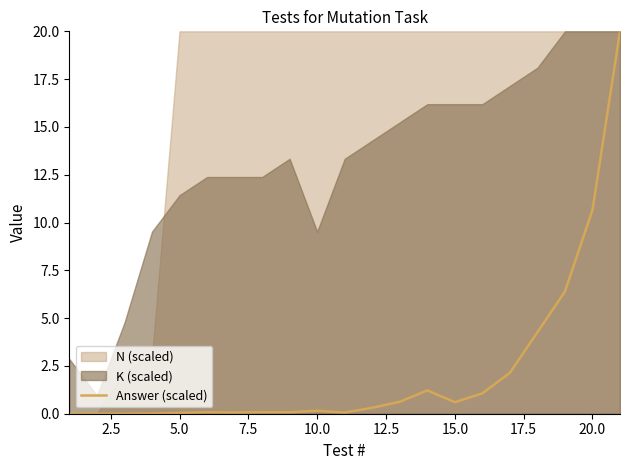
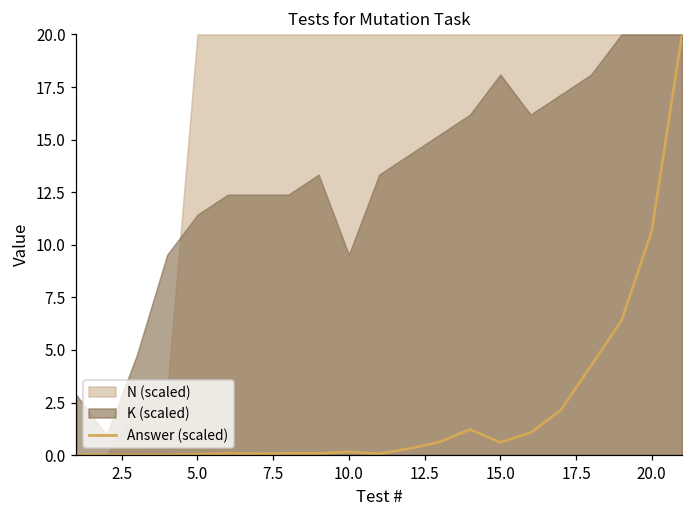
  {
    "K (scaled)": {
      "5.0": 11.4,
      "10.0": 9.5,
-     "15.0": 16.2
+     "15.0": 18.1
    }
  }
